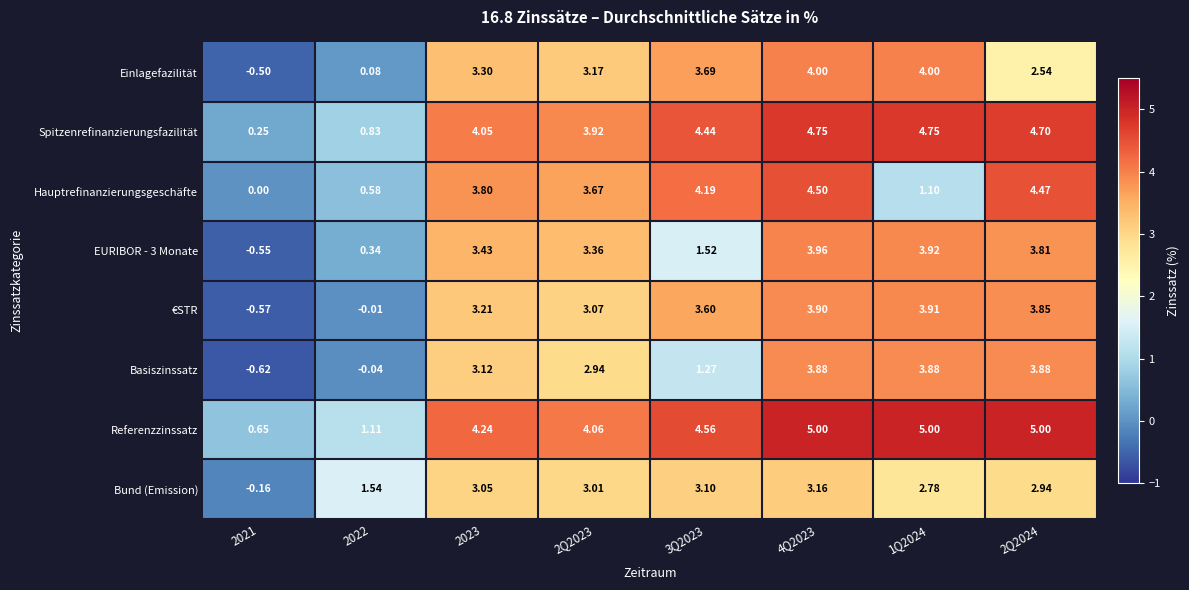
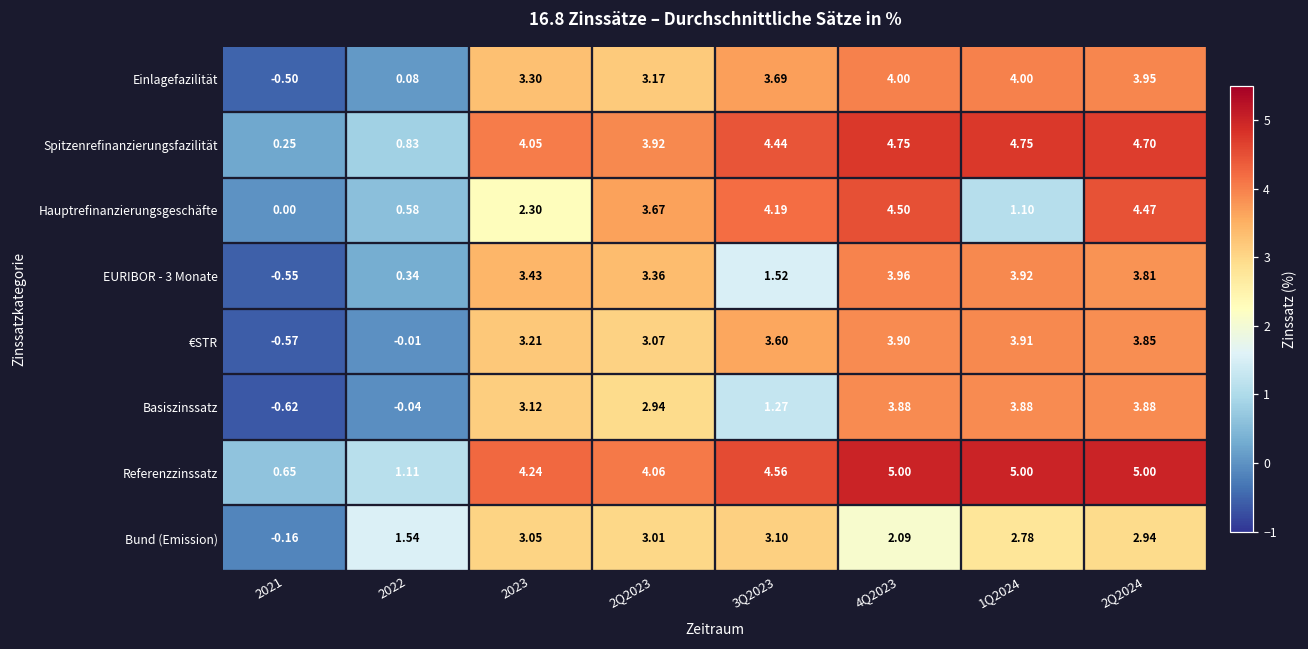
  {
    "Einlagefazilität": {
      "2021": -0.50,
      "2022": 0.08,
      "2023": 3.30,
      "2Q2023": 3.17,
      "3Q2023": 3.69,
      "4Q2023": 4.00,
      "1Q2024": 4.00,
-     "2Q2024": 2.54
+     "2Q2024": 3.95
    },
    "Spitzenrefinanzierungsfazilität": {
      "2021": 0.25,
      "2022": 0.83,
      "2023": 4.05,
      "2Q2023": 3.92,
      "3Q2023": 4.44,
      "4Q2023": 4.75,
      "1Q2024": 4.75,
      "2Q2024": 4.70
    },
    "Hauptrefinanzierungsgeschäfte": {
      "2021": 0.00,
      "2022": 0.58,
-     "2023": 3.80,
+     "2023": 2.30,
      "2Q2023": 3.67,
      "3Q2023": 4.19,
      "4Q2023": 4.50,
      "1Q2024": 1.10,
      "2Q2024": 4.47
    },
    "EURIBOR - 3 Monate": {
      "2021": -0.55,
      "2022": 0.34,
      "2023": 3.43,
      "2Q2023": 3.36,
      "3Q2023": 1.52,
      "4Q2023": 3.96,
      "1Q2024": 3.92,
      "2Q2024": 3.81
    },
    "€STR": {
      "2021": -0.57,
      "2022": -0.01,
      "2023": 3.21,
      "2Q2023": 3.07,
      "3Q2023": 3.60,
      "4Q2023": 3.90,
      "1Q2024": 3.91,
      "2Q2024": 3.85
    },
    "Basiszinssatz": {
      "2021": -0.62,
      "2022": -0.04,
      "2023": 3.12,
      "2Q2023": 2.94,
      "3Q2023": 1.27,
      "4Q2023": 3.88,
      "1Q2024": 3.88,
      "2Q2024": 3.88
    },
    "Referenzzinssatz": {
      "2021": 0.65,
      "2022": 1.11,
      "2023": 4.24,
      "2Q2023": 4.06,
      "3Q2023": 4.56,
      "4Q2023": 5.00,
      "1Q2024": 5.00,
      "2Q2024": 5.00
    },
    "Bund (Emission)": {
      "2021": -0.16,
      "2022": 1.54,
      "2023": 3.05,
      "2Q2023": 3.01,
      "3Q2023": 3.10,
-     "4Q2023": 3.16,
+     "4Q2023": 2.09,
      "1Q2024": 2.78,
      "2Q2024": 2.94
    }
  }
